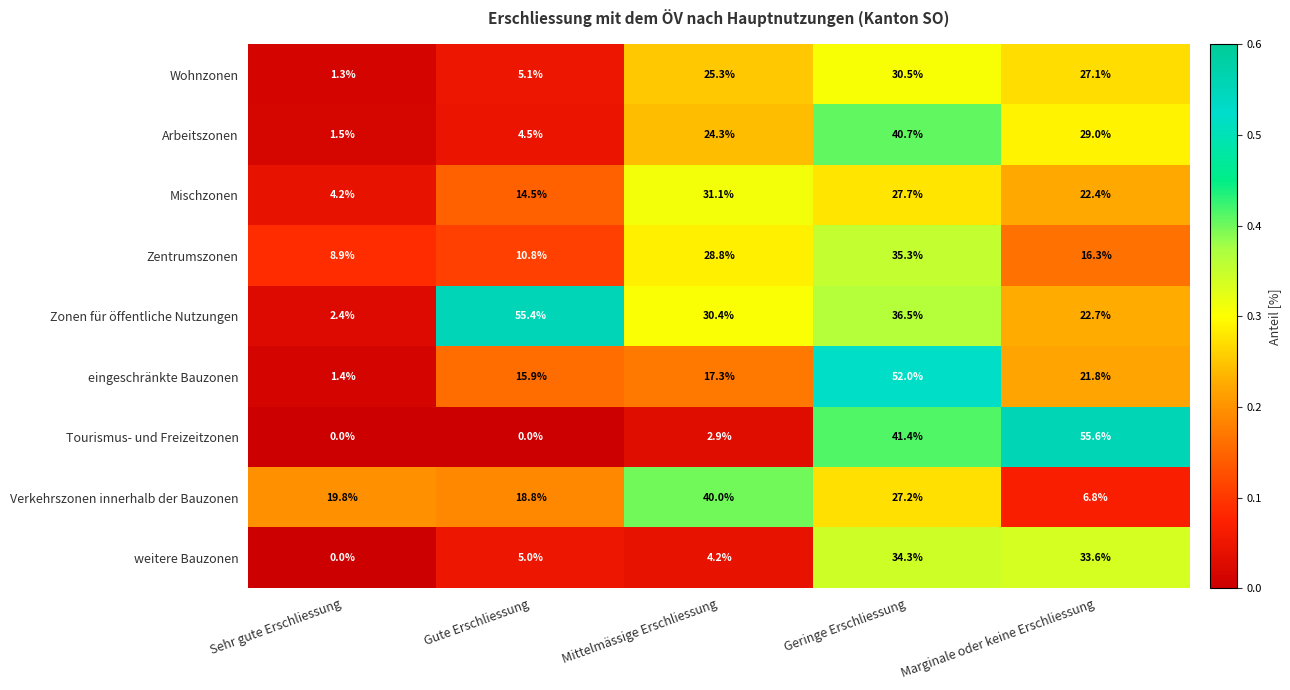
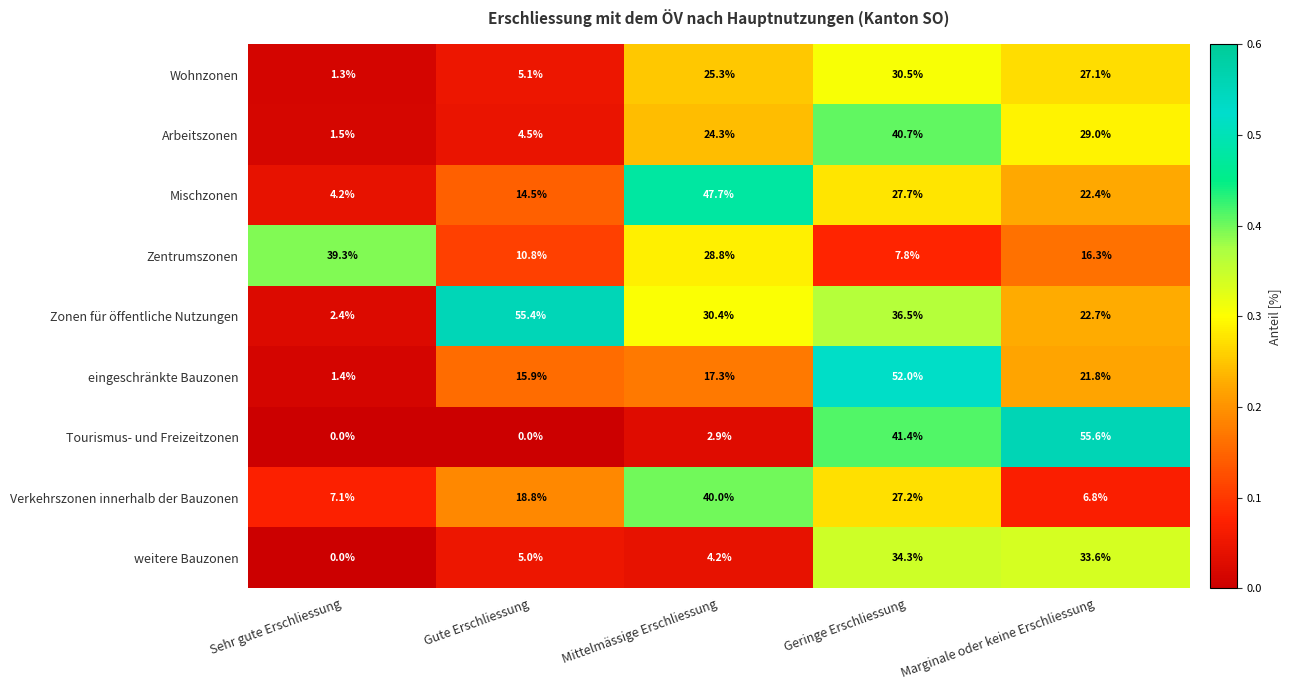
  {
    "Wohnzonen": {
      "Sehr gute Erschliessung": "1.3%",
      "Gute Erschliessung": "5.1%",
      "Mittelmässige Erschliessung": "25.3%",
      "Geringe Erschliessung": "30.5%",
      "Marginale oder keine Erschliessung": "27.1%"
    },
    "Arbeitszonen": {
      "Sehr gute Erschliessung": "1.5%",
      "Gute Erschliessung": "4.5%",
      "Mittelmässige Erschliessung": "24.3%",
      "Geringe Erschliessung": "40.7%",
      "Marginale oder keine Erschliessung": "29.0%"
    },
    "Mischzonen": {
      "Sehr gute Erschliessung": "4.2%",
      "Gute Erschliessung": "14.5%",
-     "Mittelmässige Erschliessung": "31.1%",
+     "Mittelmässige Erschliessung": "47.7%",
      "Geringe Erschliessung": "27.7%",
      "Marginale oder keine Erschliessung": "22.4%"
    },
    "Zentrumszonen": {
-     "Sehr gute Erschliessung": "8.9%",
+     "Sehr gute Erschliessung": "39.3%",
      "Gute Erschliessung": "10.8%",
      "Mittelmässige Erschliessung": "28.8%",
-     "Geringe Erschliessung": "35.3%",
+     "Geringe Erschliessung": "7.8%",
      "Marginale oder keine Erschliessung": "16.3%"
    },
    "Zonen für öffentliche Nutzungen": {
      "Sehr gute Erschliessung": "2.4%",
      "Gute Erschliessung": "55.4%",
      "Mittelmässige Erschliessung": "30.4%",
      "Geringe Erschliessung": "36.5%",
      "Marginale oder keine Erschliessung": "22.7%"
    },
    "eingeschränkte Bauzonen": {
      "Sehr gute Erschliessung": "1.4%",
      "Gute Erschliessung": "15.9%",
      "Mittelmässige Erschliessung": "17.3%",
      "Geringe Erschliessung": "52.0%",
      "Marginale oder keine Erschliessung": "21.8%"
    },
    "Tourismus- und Freizeitzonen": {
      "Sehr gute Erschliessung": "0.0%",
      "Gute Erschliessung": "0.0%",
      "Mittelmässige Erschliessung": "2.9%",
      "Geringe Erschliessung": "41.4%",
      "Marginale oder keine Erschliessung": "55.6%"
    },
    "Verkehrszonen innerhalb der Bauzonen": {
-     "Sehr gute Erschliessung": "19.8%",
+     "Sehr gute Erschliessung": "7.1%",
      "Gute Erschliessung": "18.8%",
      "Mittelmässige Erschliessung": "40.0%",
      "Geringe Erschliessung": "27.2%",
      "Marginale oder keine Erschliessung": "6.8%"
    },
    "weitere Bauzonen": {
      "Sehr gute Erschliessung": "0.0%",
      "Gute Erschliessung": "5.0%",
      "Mittelmässige Erschliessung": "4.2%",
      "Geringe Erschliessung": "34.3%",
      "Marginale oder keine Erschliessung": "33.6%"
    }
  }
